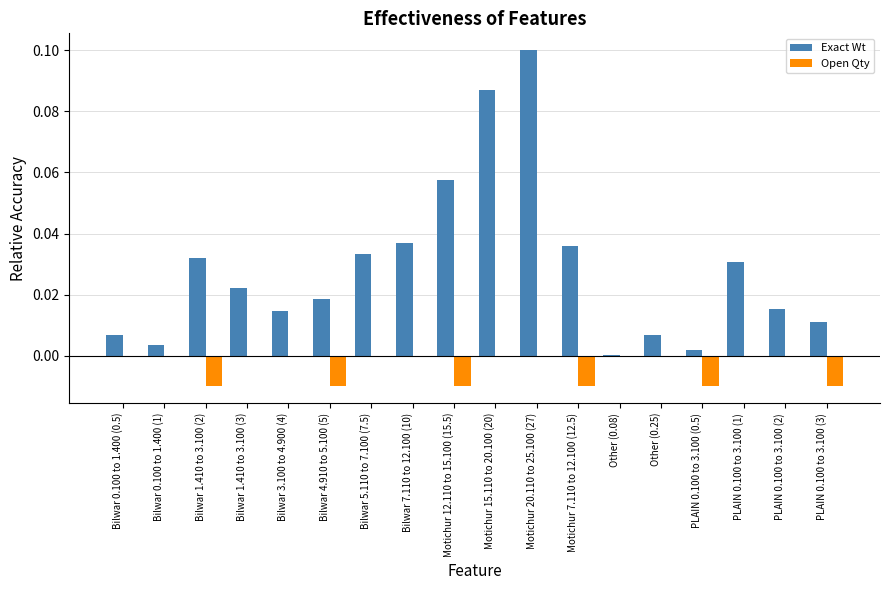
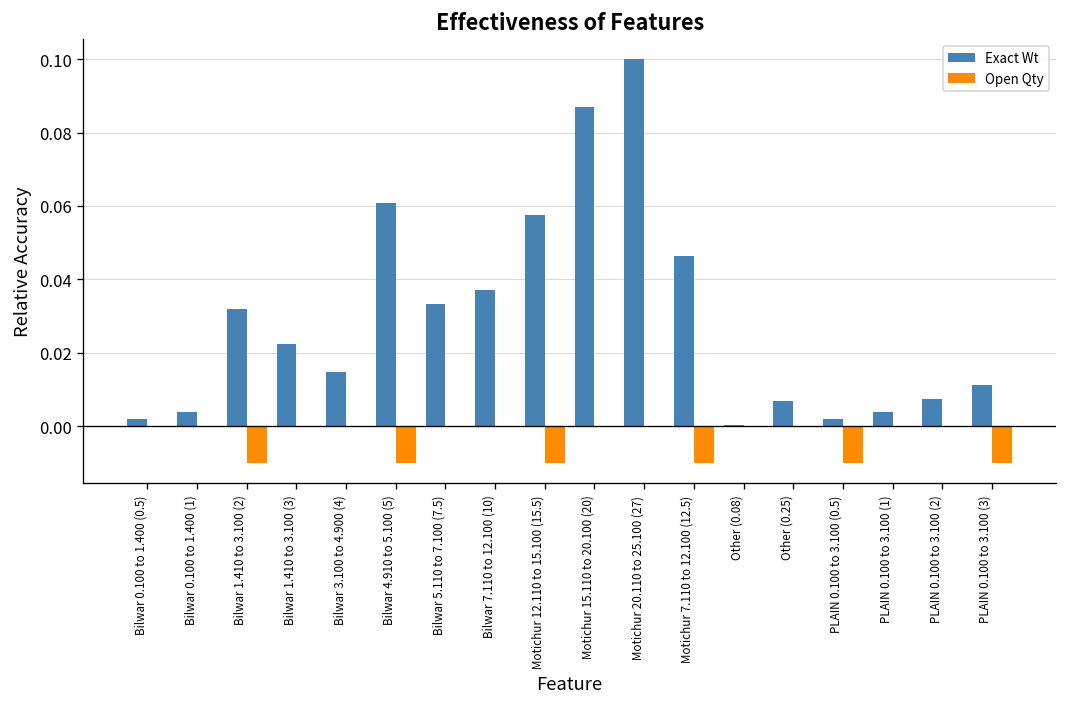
  {
    "Exact Wt": {
-     "Bilwar 0.100 to 1.400 (0.5)": 0.007,
+     "Bilwar 0.100 to 1.400 (0.5)": 0.002,
      "Bilwar 0.100 to 1.400 (1)": 0.004,
      "Bilwar 1.410 to 3.100 (2)": 0.032,
      "Bilwar 1.410 to 3.100 (3)": 0.022,
      "Bilwar 3.100 to 4.900 (4)": 0.015,
-     "Bilwar 4.910 to 5.100 (5)": 0.019,
+     "Bilwar 4.910 to 5.100 (5)": 0.061,
      "Bilwar 5.110 to 7.100 (7.5)": 0.033,
      "Bilwar 7.110 to 12.100 (10)": 0.037,
      "Motichur 12.110 to 15.100 (15.5)": 0.057,
      "Motichur 15.110 to 20.100 (20)": 0.087,
      "Motichur 20.110 to 25.100 (27)": 0.100,
-     "Motichur 7.110 to 12.100 (12.5)": 0.036,
+     "Motichur 7.110 to 12.100 (12.5)": 0.046,
      "Other (0.25)": 0.007,
      "PLAIN 0.100 to 3.100 (0.5)": 0.002,
-     "PLAIN 0.100 to 3.100 (1)": 0.031,
-     "PLAIN 0.100 to 3.100 (2)": 0.015,
+     "PLAIN 0.100 to 3.100 (1)": 0.004,
+     "PLAIN 0.100 to 3.100 (2)": 0.007,
      "PLAIN 0.100 to 3.100 (3)": 0.011
    },
    "Open Qty": {
      "Bilwar 0.100 to 1.400 (0.5)": 0.000,
      "Bilwar 0.100 to 1.400 (1)": 0.000,
      "Bilwar 1.410 to 3.100 (2)": -0.010,
      "Bilwar 1.410 to 3.100 (3)": 0.000,
      "Bilwar 3.100 to 4.900 (4)": 0.000,
      "Bilwar 4.910 to 5.100 (5)": -0.010,
      "Bilwar 5.110 to 7.100 (7.5)": 0.000,
      "Bilwar 7.110 to 12.100 (10)": 0.000,
      "Motichur 12.110 to 15.100 (15.5)": -0.010,
      "Motichur 15.110 to 20.100 (20)": 0.000,
      "Motichur 20.110 to 25.100 (27)": 0.000,
      "Motichur 7.110 to 12.100 (12.5)": -0.010,
      "Other (0.08)": 0.000,
      "Other (0.25)": 0.000,
      "PLAIN 0.100 to 3.100 (0.5)": -0.010,
      "PLAIN 0.100 to 3.100 (1)": 0.000,
      "PLAIN 0.100 to 3.100 (2)": 0.000,
      "PLAIN 0.100 to 3.100 (3)": -0.010
    }
  }
